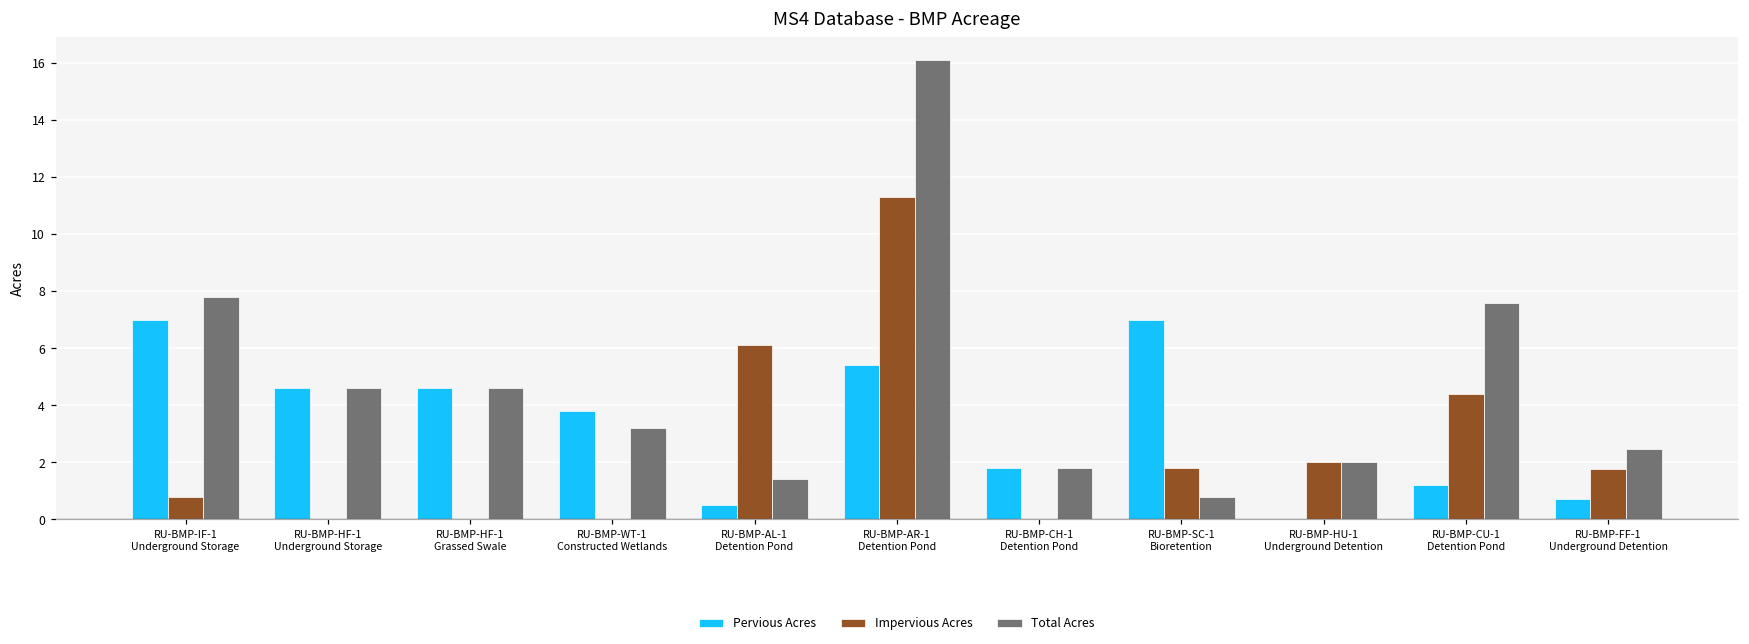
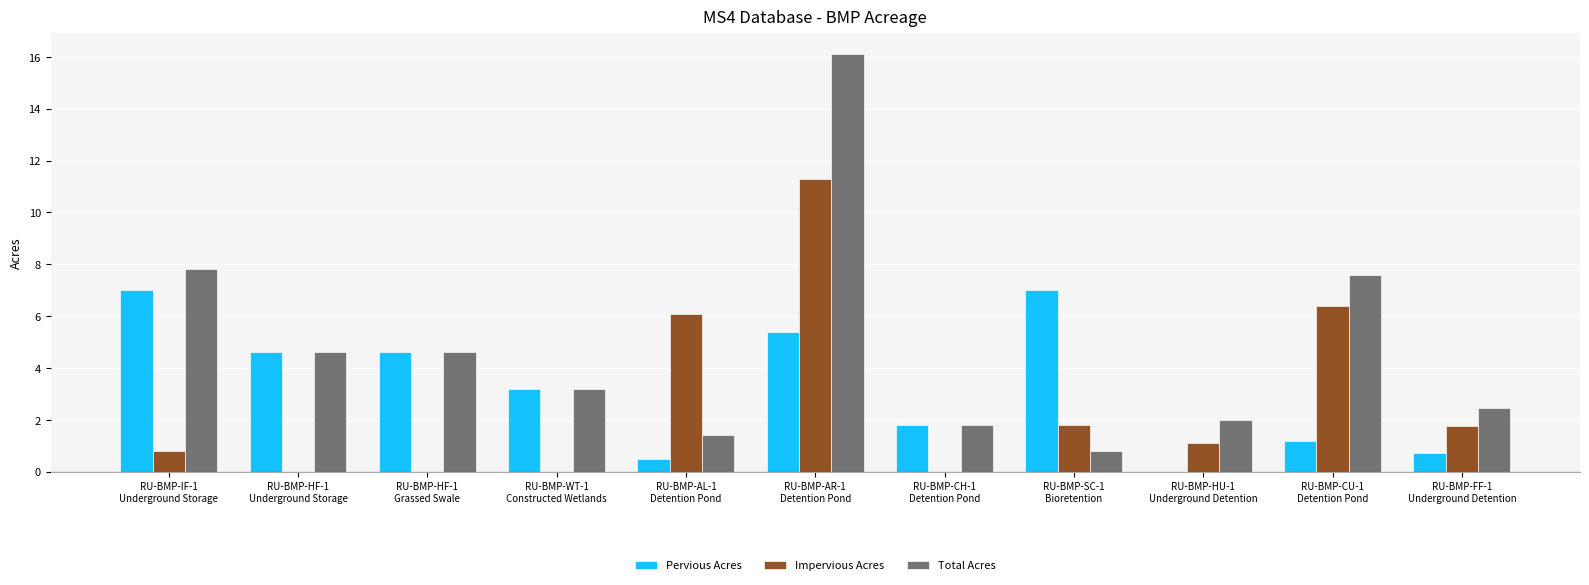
  {
    "Pervious Acres": {
      "RU-BMP-IF-1 Underground Storage": 7.0,
      "RU-BMP-HF-1 Underground Storage": 4.6,
      "RU-BMP-HF-1 Grassed Swale": 4.6,
-     "RU-BMP-WT-1 Constructed Wetlands": 3.8,
+     "RU-BMP-WT-1 Constructed Wetlands": 3.2,
      "RU-BMP-AL-1 Detention Pond": 0.5,
      "RU-BMP-AR-1 Detention Pond": 5.4,
      "RU-BMP-CH-1 Detention Pond": 1.8,
      "RU-BMP-SC-1 Bioretention": 7.0,
      "RU-BMP-HU-1 Underground Detention": 0.0,
      "RU-BMP-CU-1 Detention Pond": 1.2,
      "RU-BMP-FF-1 Underground Detention": 0.7
    },
    "Impervious Acres": {
      "RU-BMP-IF-1 Underground Storage": 0.8,
      "RU-BMP-HF-1 Underground Storage": 0.0,
      "RU-BMP-HF-1 Grassed Swale": 0.0,
      "RU-BMP-WT-1 Constructed Wetlands": 0.0,
      "RU-BMP-AL-1 Detention Pond": 6.1,
      "RU-BMP-AR-1 Detention Pond": 11.3,
      "RU-BMP-CH-1 Detention Pond": 0.0,
      "RU-BMP-SC-1 Bioretention": 1.8,
-     "RU-BMP-HU-1 Underground Detention": 2.0,
-     "RU-BMP-CU-1 Detention Pond": 4.4,
+     "RU-BMP-HU-1 Underground Detention": 1.1,
+     "RU-BMP-CU-1 Detention Pond": 6.4,
      "RU-BMP-FF-1 Underground Detention": 1.8
    },
    "Total Acres": {
      "RU-BMP-IF-1 Underground Storage": 7.8,
      "RU-BMP-HF-1 Underground Storage": 4.6,
      "RU-BMP-HF-1 Grassed Swale": 4.6,
      "RU-BMP-WT-1 Constructed Wetlands": 3.2,
      "RU-BMP-AL-1 Detention Pond": 1.4,
      "RU-BMP-AR-1 Detention Pond": 16.1,
      "RU-BMP-CH-1 Detention Pond": 1.8,
      "RU-BMP-SC-1 Bioretention": 0.8,
      "RU-BMP-HU-1 Underground Detention": 2.0,
      "RU-BMP-CU-1 Detention Pond": 7.6,
      "RU-BMP-FF-1 Underground Detention": 2.5
    }
  }
